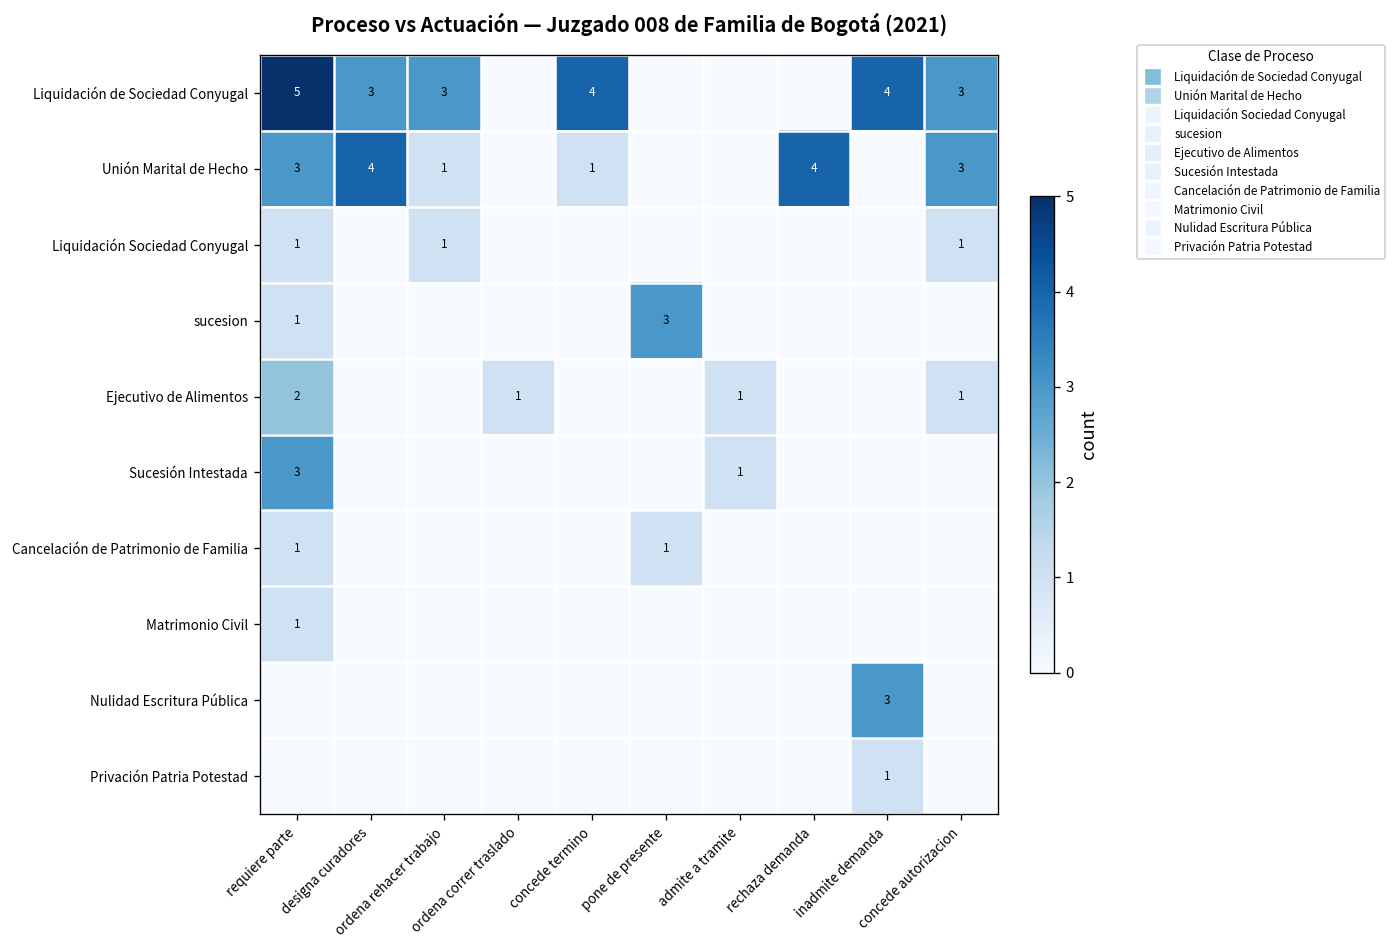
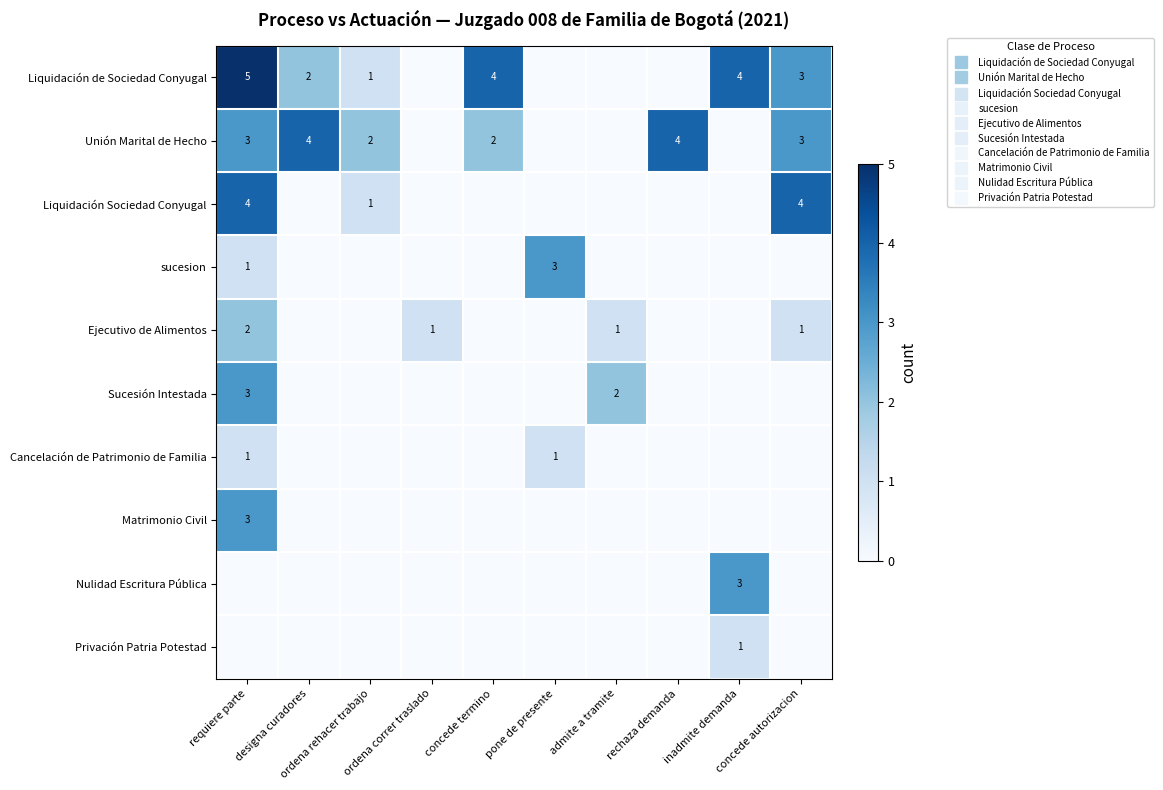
  {
    "Liquidación de Sociedad Conyugal": {
      "requiere parte": 5,
-     "designa curadores": 3,
-     "ordena rehacer trabajo": 3,
+     "designa curadores": 2,
+     "ordena rehacer trabajo": 1,
      "concede termino": 4,
      "inadmite demanda": 4,
      "concede autorizacion": 3
    },
    "Unión Marital de Hecho": {
      "requiere parte": 3,
      "designa curadores": 4,
-     "ordena rehacer trabajo": 1,
-     "concede termino": 1,
+     "ordena rehacer trabajo": 2,
+     "concede termino": 2,
      "rechaza demanda": 4,
      "concede autorizacion": 3
    },
    "Liquidación Sociedad Conyugal": {
-     "requiere parte": 1,
+     "requiere parte": 4,
      "ordena rehacer trabajo": 1,
-     "concede autorizacion": 1
+     "concede autorizacion": 4
    },
    "sucesion": {
      "requiere parte": 1,
      "pone de presente": 3
    },
    "Ejecutivo de Alimentos": {
      "requiere parte": 2,
      "ordena correr traslado": 1,
      "admite a tramite": 1,
      "concede autorizacion": 1
    },
    "Sucesión Intestada": {
      "requiere parte": 3,
-     "admite a tramite": 1
+     "admite a tramite": 2
    },
    "Cancelación de Patrimonio de Familia": {
      "requiere parte": 1,
      "pone de presente": 1
    },
    "Matrimonio Civil": {
-     "requiere parte": 1
+     "requiere parte": 3
    },
    "Nulidad Escritura Pública": {
      "inadmite demanda": 3
    },
    "Privación Patria Potestad": {
      "inadmite demanda": 1
    }
  }
